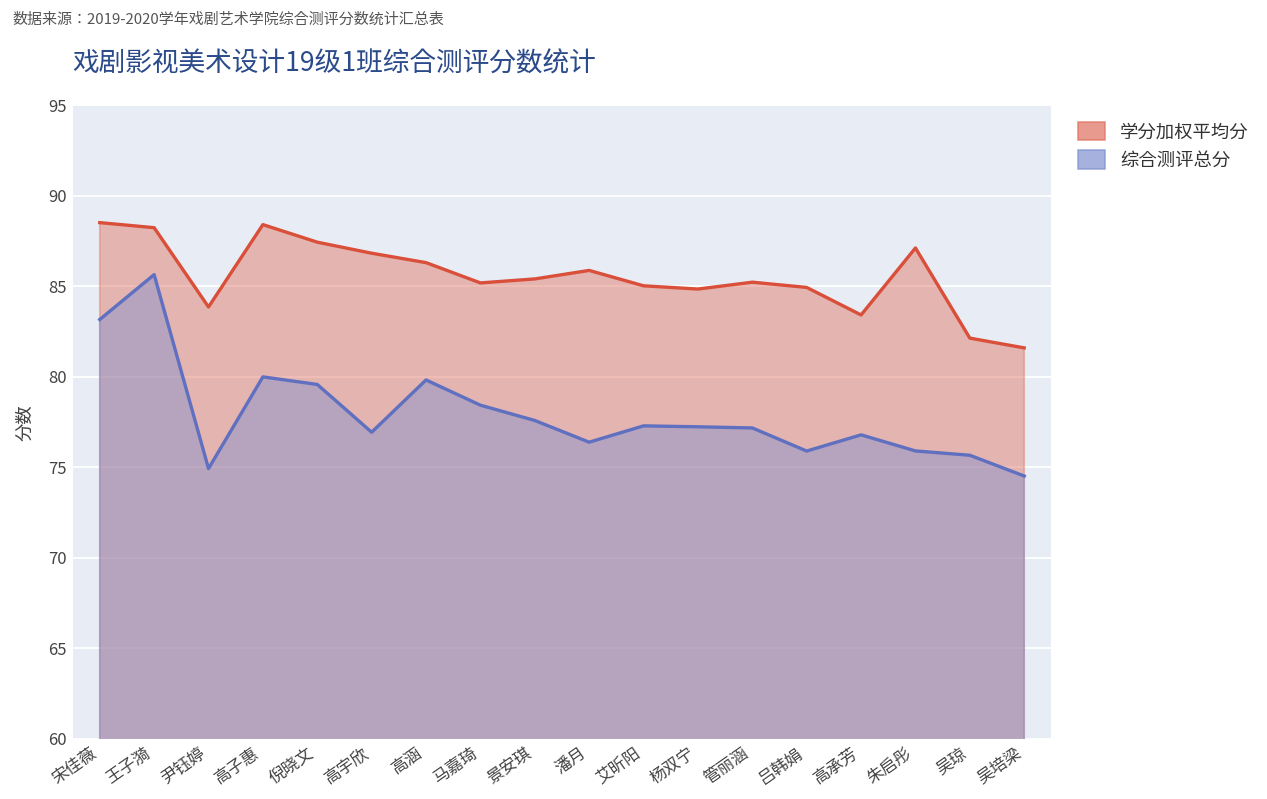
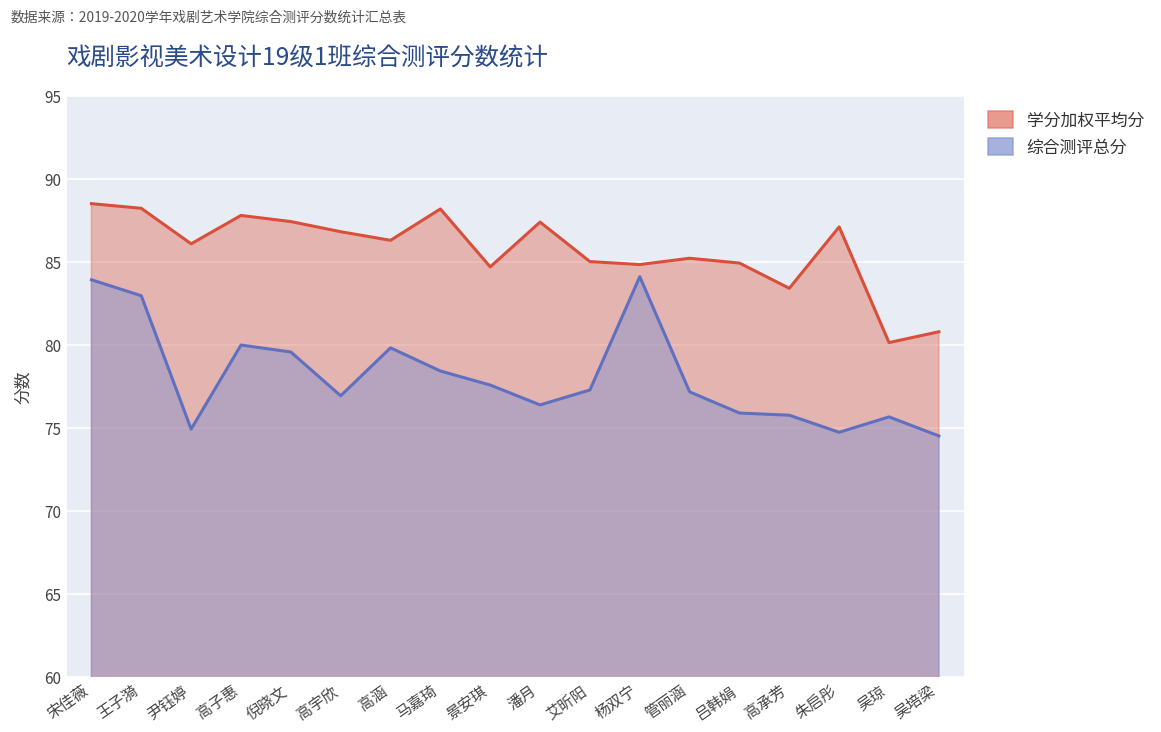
  {
    "学分加权平均分": {
      "宋佳薇": 88.5,
      "王子漪": 88.2,
-     "尹钰婷": 83.9,
-     "高子惠": 88.4,
+     "尹钰婷": 86.1,
+     "高子惠": 87.8,
      "倪晓文": 87.4,
      "高宇欣": 86.8,
      "高涵": 86.3,
-     "马嘉琦": 85.2,
-     "景安琪": 85.4,
-     "潘月": 85.9,
+     "马嘉琦": 88.2,
+     "景安琪": 84.7,
+     "潘月": 87.4,
      "艾昕阳": 85.0,
      "杨双宁": 84.8,
      "管丽涵": 85.2,
      "吕韩娟": 84.9,
      "高承芳": 83.4,
      "朱启彤": 87.1,
-     "吴琼": 82.1,
-     "吴培梁": 81.6
+     "吴琼": 80.1,
+     "吴培梁": 80.8
    },
    "综合测评总分": {
-     "宋佳薇": 83.2,
-     "王子漪": 85.6,
+     "宋佳薇": 83.9,
+     "王子漪": 83.0,
      "尹钰婷": 74.9,
      "高子惠": 80.0,
      "倪晓文": 79.6,
      "高宇欣": 76.9,
      "高涵": 79.8,
      "马嘉琦": 78.4,
      "景安琪": 77.6,
      "潘月": 76.4,
      "艾昕阳": 77.3,
-     "杨双宁": 77.2,
+     "杨双宁": 84.1,
      "管丽涵": 77.2,
      "吕韩娟": 75.9,
-     "高承芳": 76.8,
-     "朱启彤": 75.9,
+     "高承芳": 75.8,
+     "朱启彤": 74.7,
      "吴琼": 75.7,
      "吴培梁": 74.5
    }
  }
